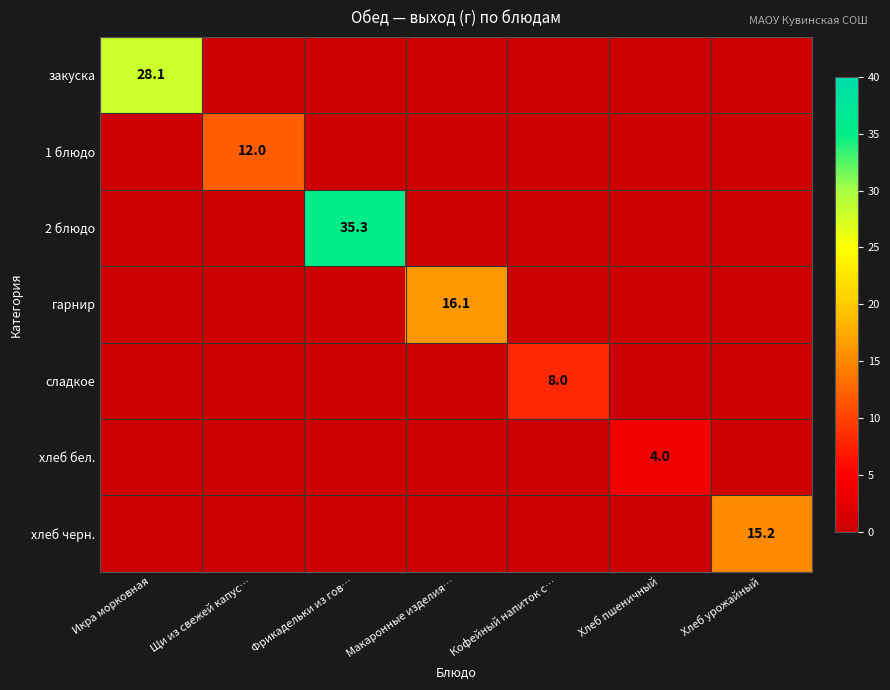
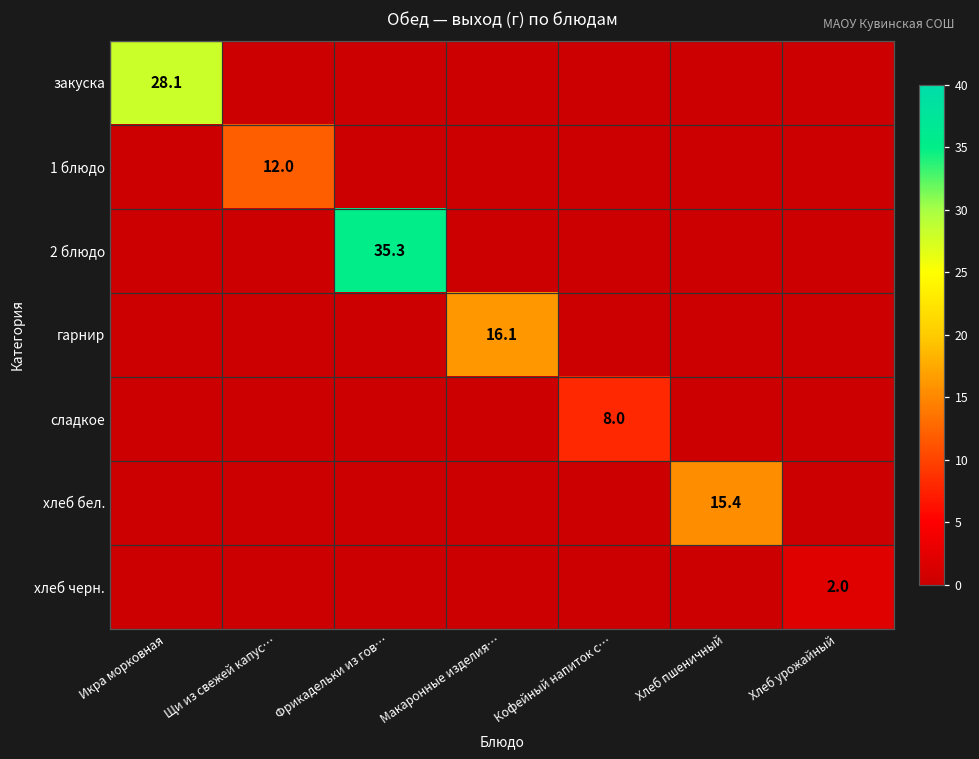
  {
    "закуска": {
      "Икра морковная": 28.1
    },
    "1 блюдо": {
      "Щи из свежей капус…": 12.0
    },
    "2 блюдо": {
      "Фрикадельки из гов…": 35.3
    },
    "гарнир": {
      "Макаронные изделия…": 16.1
    },
    "сладкое": {
      "Кофейный напиток с…": 8.0
    },
    "хлеб бел.": {
-     "Хлеб пшеничный": 4.0
+     "Хлеб пшеничный": 15.4
    },
    "хлеб черн.": {
-     "Хлеб урожайный": 15.2
+     "Хлеб урожайный": 2.0
    }
  }
